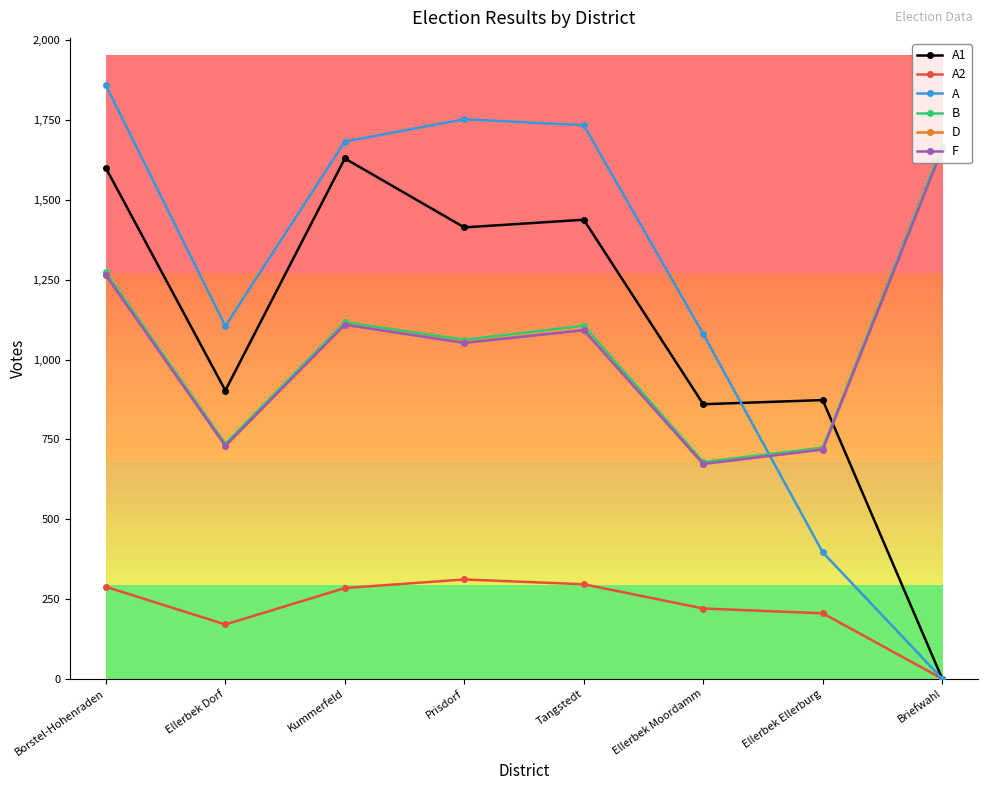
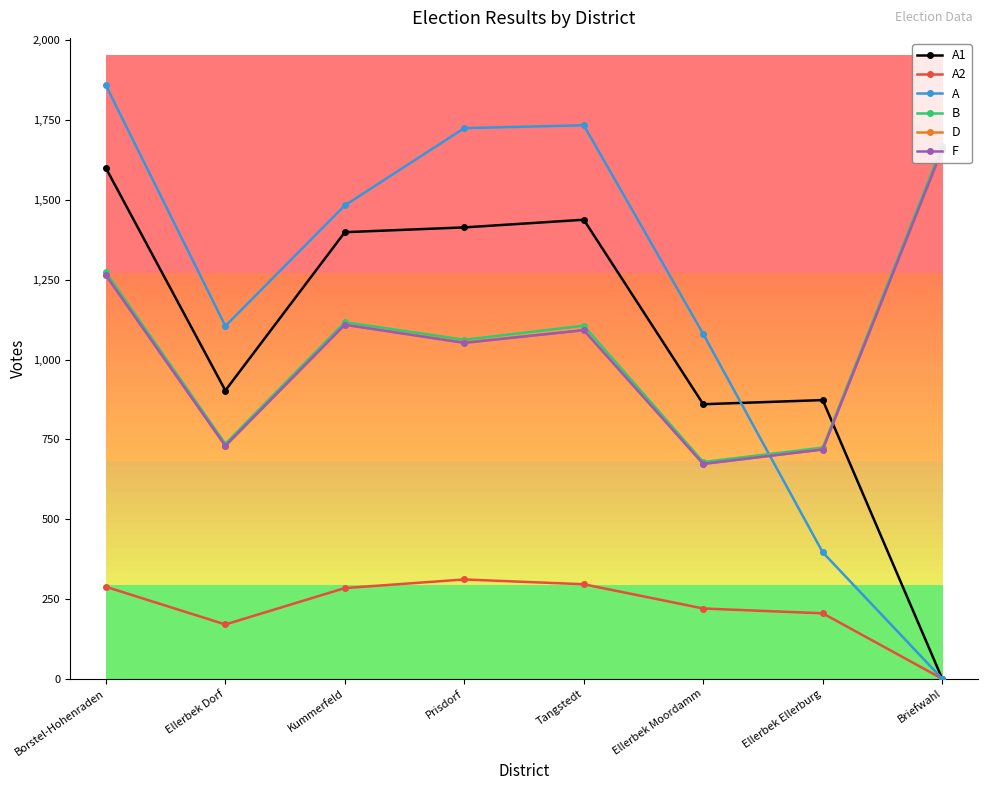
  {
    "A1": {
      "Borstel-Hohenraden": "1,600",
      "Ellerbek Dorf": "900",
-     "Kummerfeld": "1,630",
+     "Kummerfeld": "1,400",
      "Prisdorf": "1,410",
      "Tangstedt": "1,440",
      "Ellerbek Moordamm": "860",
      "Ellerbek Ellerburg": "870"
    },
    "A": {
      "Borstel-Hohenraden": "1,860",
      "Ellerbek Dorf": "1,110",
-     "Kummerfeld": "1,680",
-     "Prisdorf": "1,750",
+     "Kummerfeld": "1,480",
+     "Prisdorf": "1,730",
      "Tangstedt": "1,730",
      "Ellerbek Moordamm": "1,080",
      "Ellerbek Ellerburg": "400"
    },
    "B": {
      "Borstel-Hohenraden": "1,270",
      "Kummerfeld": "1,120",
      "Tangstedt": "1,110"
    }
  }
